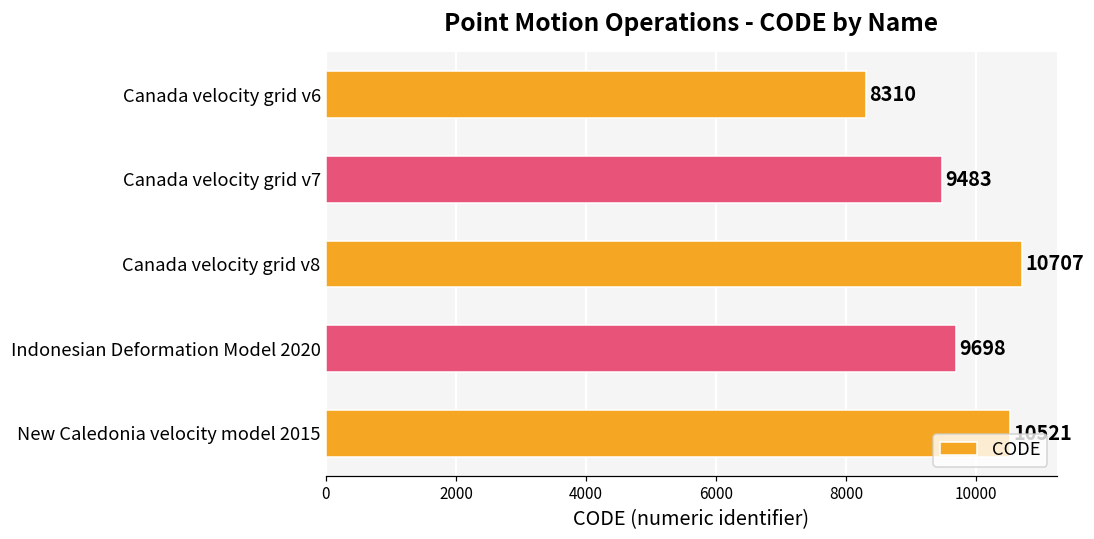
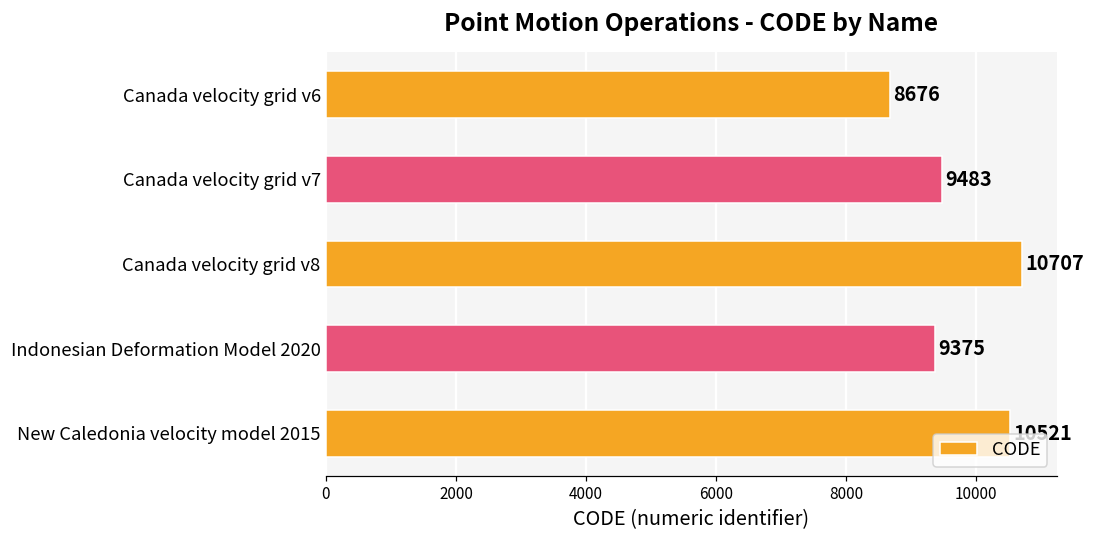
  {
-   "Canada velocity grid v6": 8310,
+   "Canada velocity grid v6": 8676,
    "Canada velocity grid v7": 9483,
    "Canada velocity grid v8": 10707,
-   "Indonesian Deformation Model 2020": 9698
+   "Indonesian Deformation Model 2020": 9375
  }
